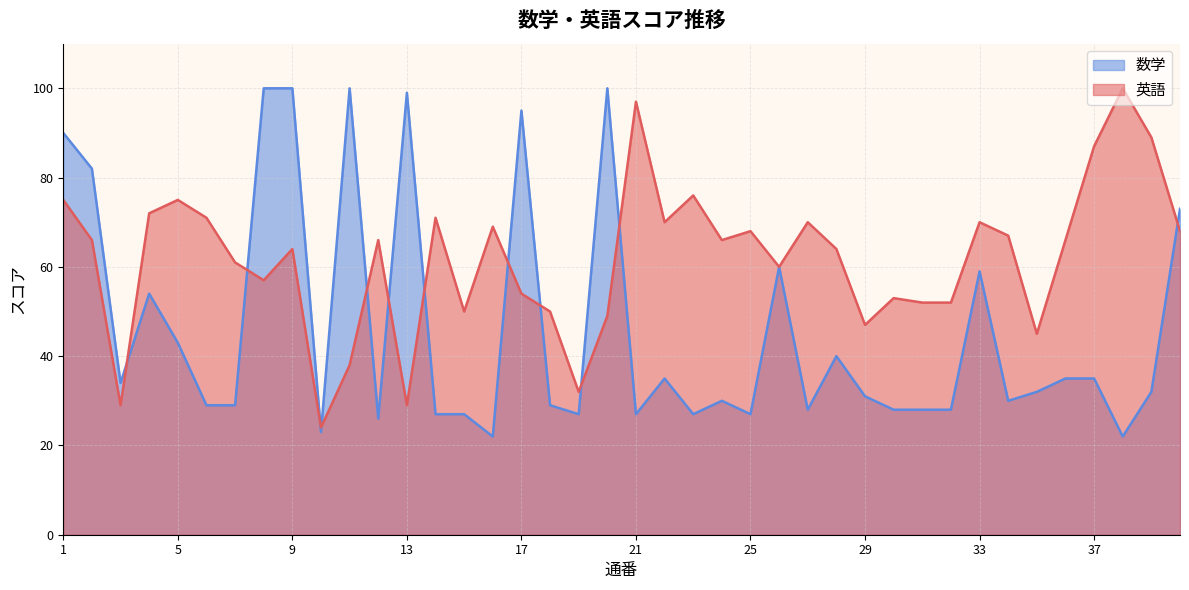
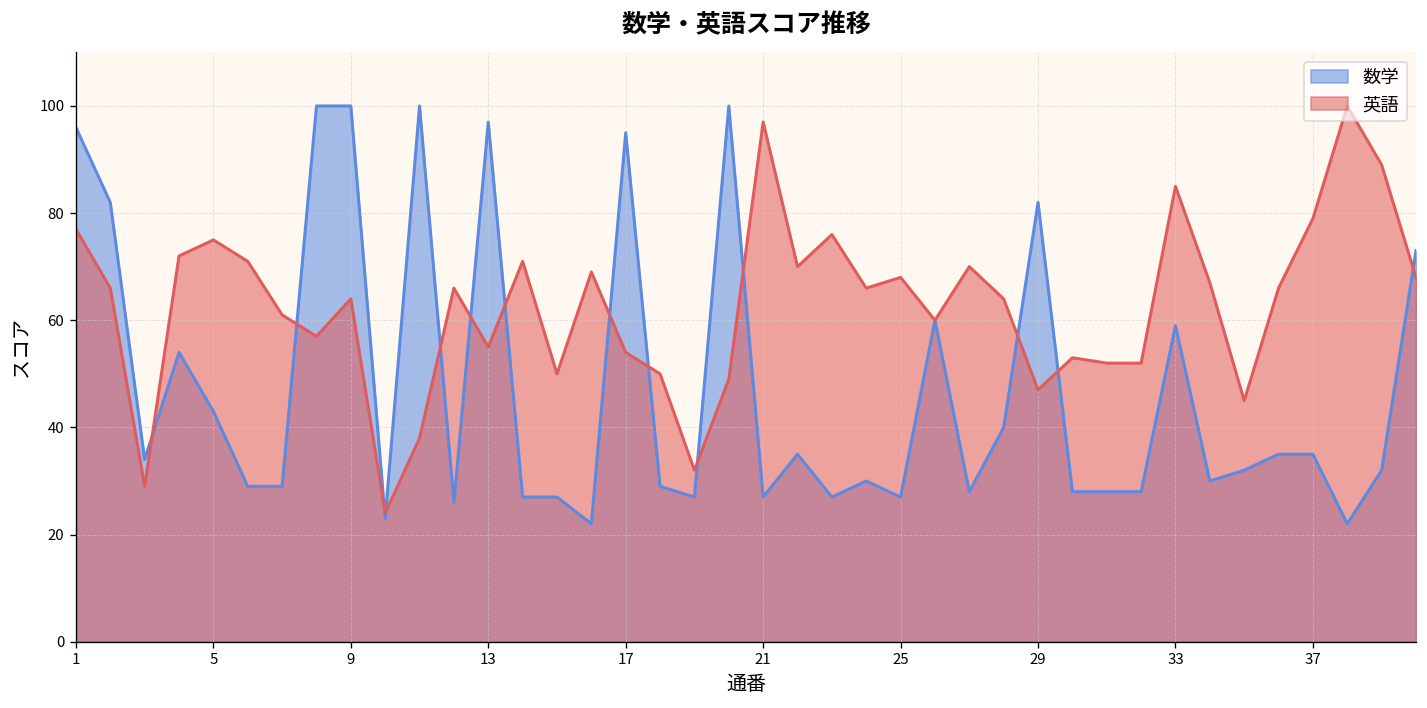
  {
    "数学": {
-     "1": 90,
+     "1": 96,
      "5": 43,
      "9": 100,
-     "13": 99,
+     "13": 97,
      "17": 95,
      "21": 27,
      "25": 27,
-     "29": 31,
+     "29": 82,
      "33": 59,
      "37": 35
    },
    "英語": {
-     "1": 75,
+     "1": 77,
      "5": 75,
      "9": 64,
-     "13": 29,
+     "13": 55,
      "17": 54,
      "21": 97,
      "25": 68,
      "29": 47,
-     "33": 70,
-     "37": 87
+     "33": 85,
+     "37": 79
    }
  }
